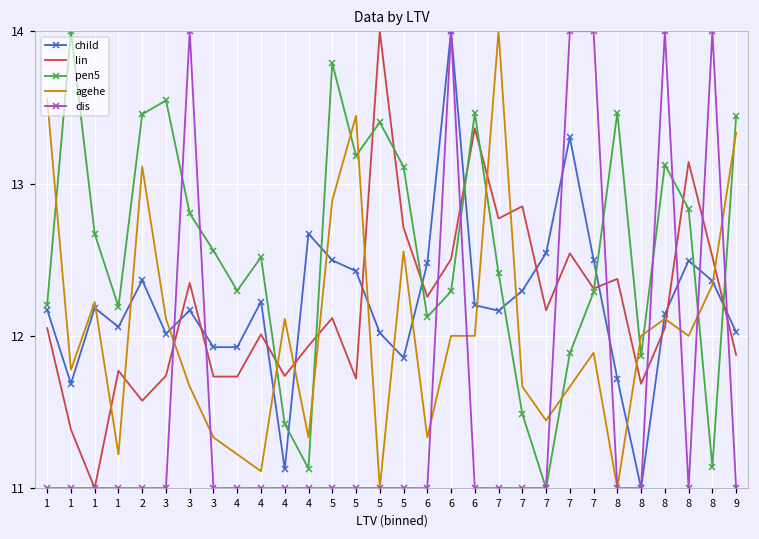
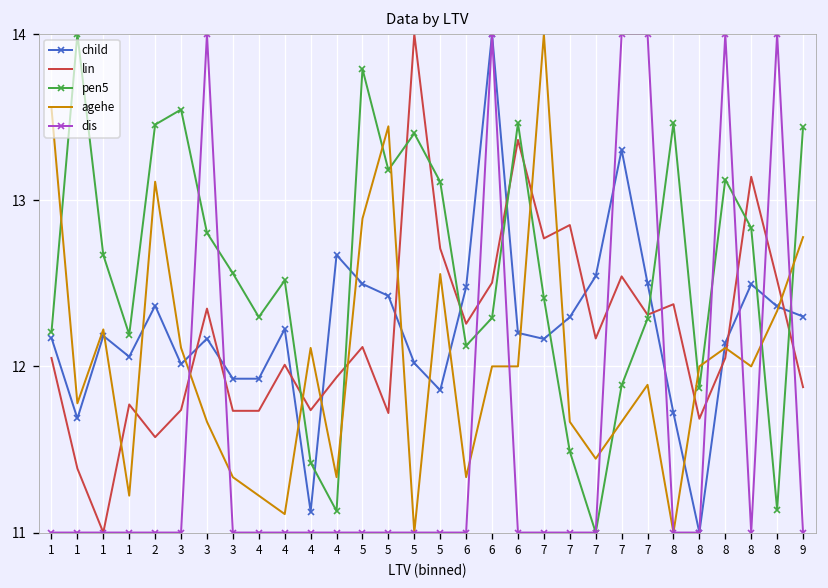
  {
    "child": {
      "2": 12.37,
-     "9": 12.02
+     "9": 12.30
    },
    "lin": {
      "2": 11.57,
      "9": 11.88
    },
    "pen5": {
      "2": 13.45,
      "9": 13.44
    },
    "agehe": {
      "2": 13.11,
-     "9": 13.33
+     "9": 12.78
    },
    "dis": {
      "2": 11.00,
      "9": 11.00
    }
  }
